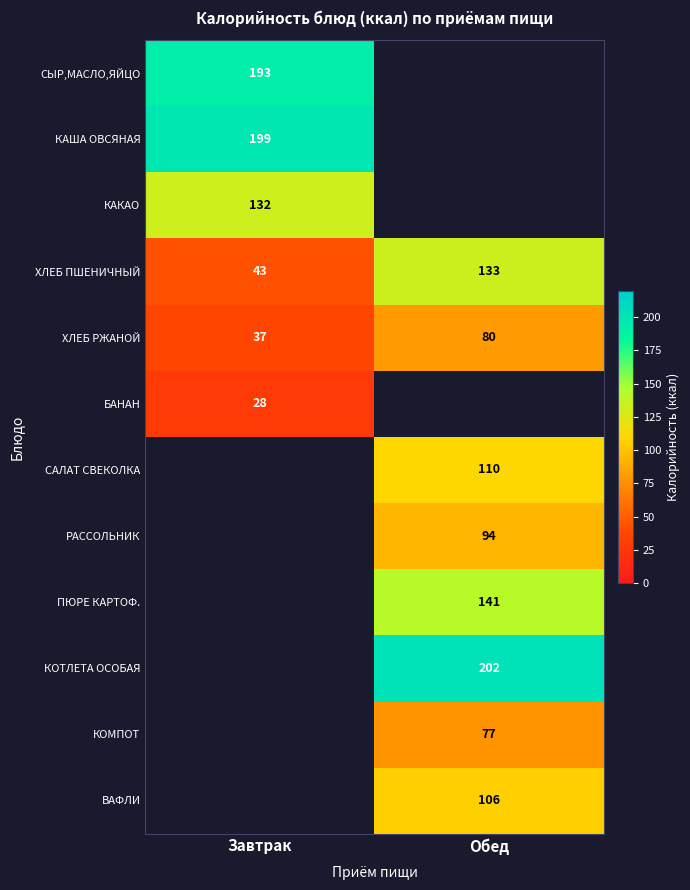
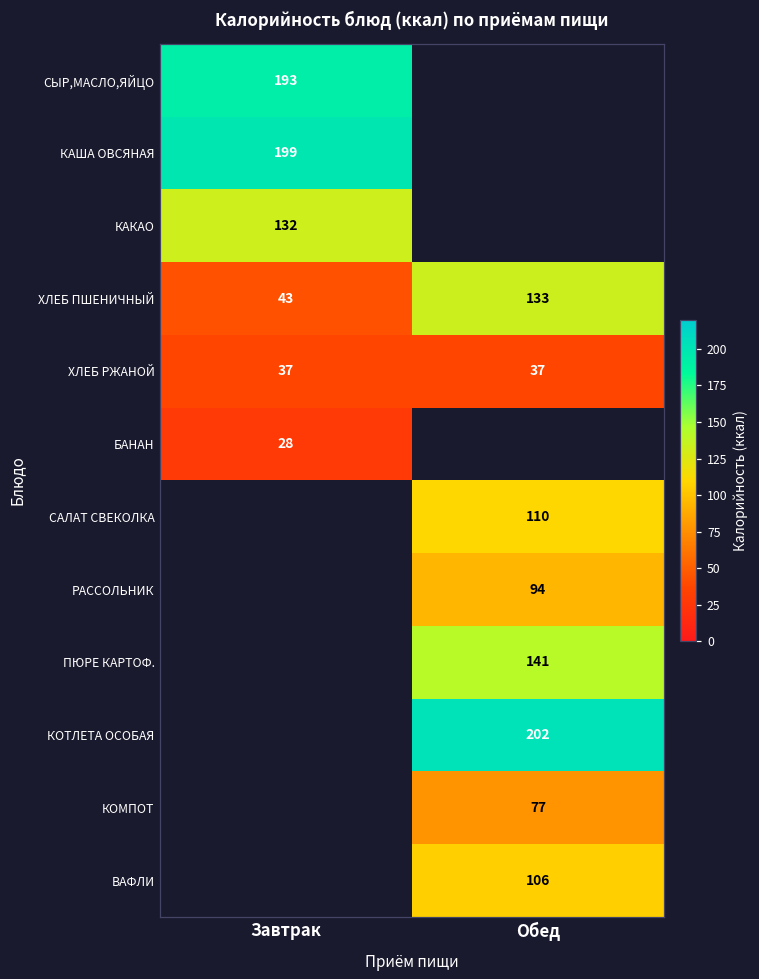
  {
    "СЫР,МАСЛО,ЯЙЦО": {
      "Завтрак": 193
    },
    "КАША ОВСЯНАЯ": {
      "Завтрак": 199
    },
    "КАКАО": {
      "Завтрак": 132
    },
    "ХЛЕБ ПШЕНИЧНЫЙ": {
      "Завтрак": 43,
      "Обед": 133
    },
    "ХЛЕБ РЖАНОЙ": {
      "Завтрак": 37,
-     "Обед": 80
+     "Обед": 37
    },
    "БАНАН": {
      "Завтрак": 28
    },
    "САЛАТ СВЕКОЛКА": {
      "Обед": 110
    },
    "РАССОЛЬНИК": {
      "Обед": 94
    },
    "ПЮРЕ КАРТОФ.": {
      "Обед": 141
    },
    "КОТЛЕТА ОСОБАЯ": {
      "Обед": 202
    },
    "КОМПОТ": {
      "Обед": 77
    },
    "ВАФЛИ": {
      "Обед": 106
    }
  }
